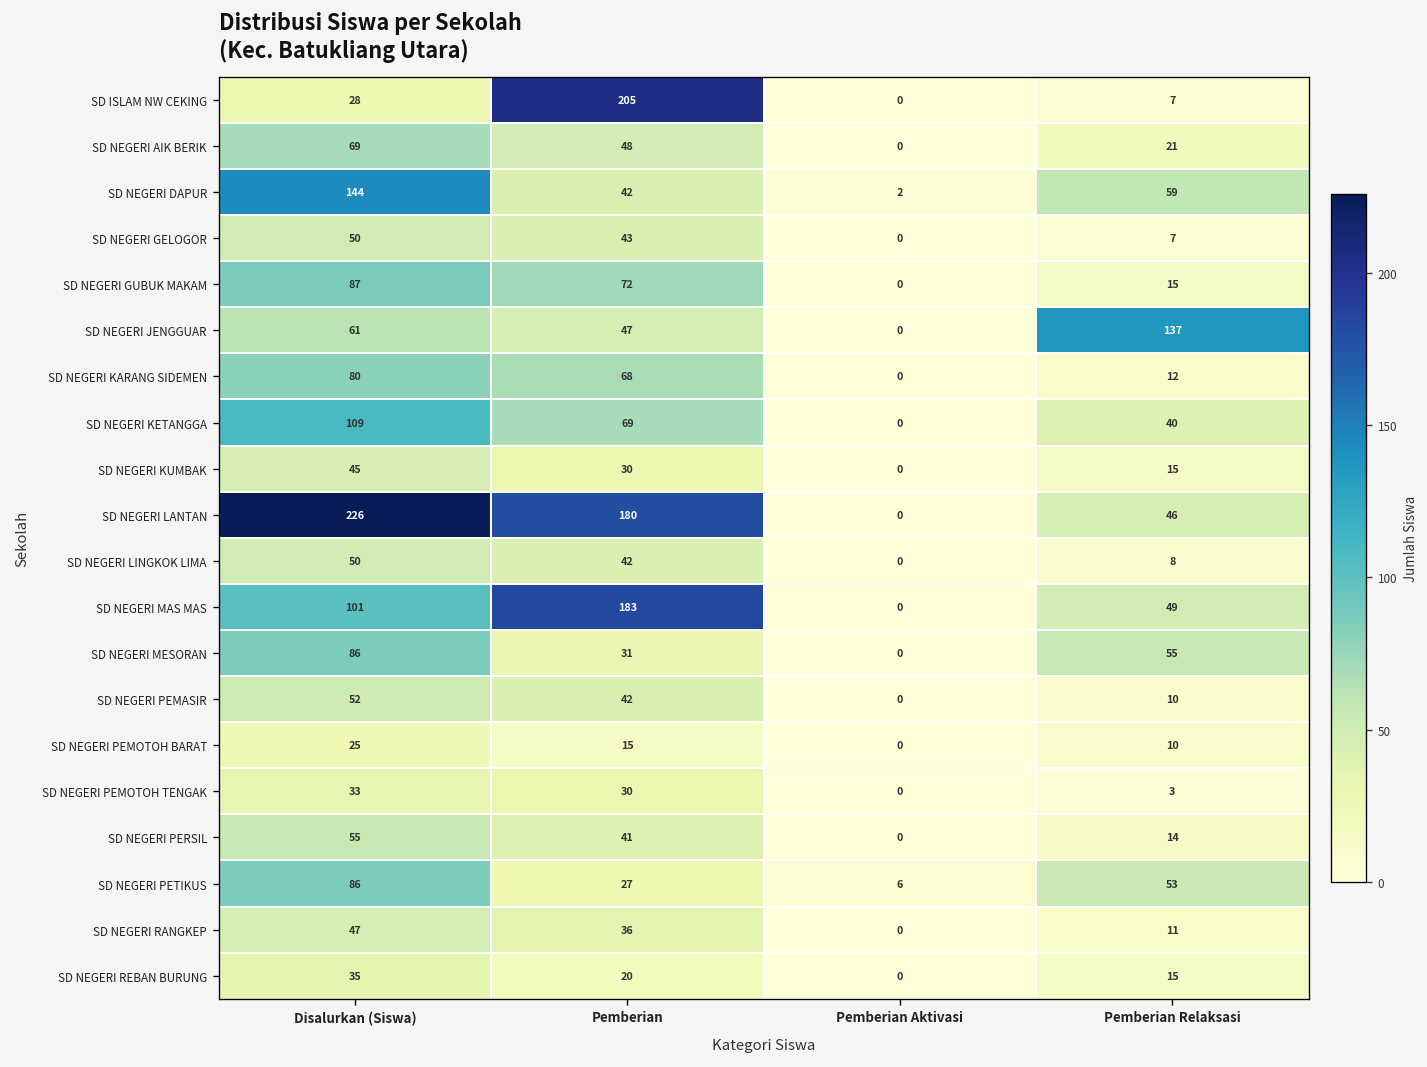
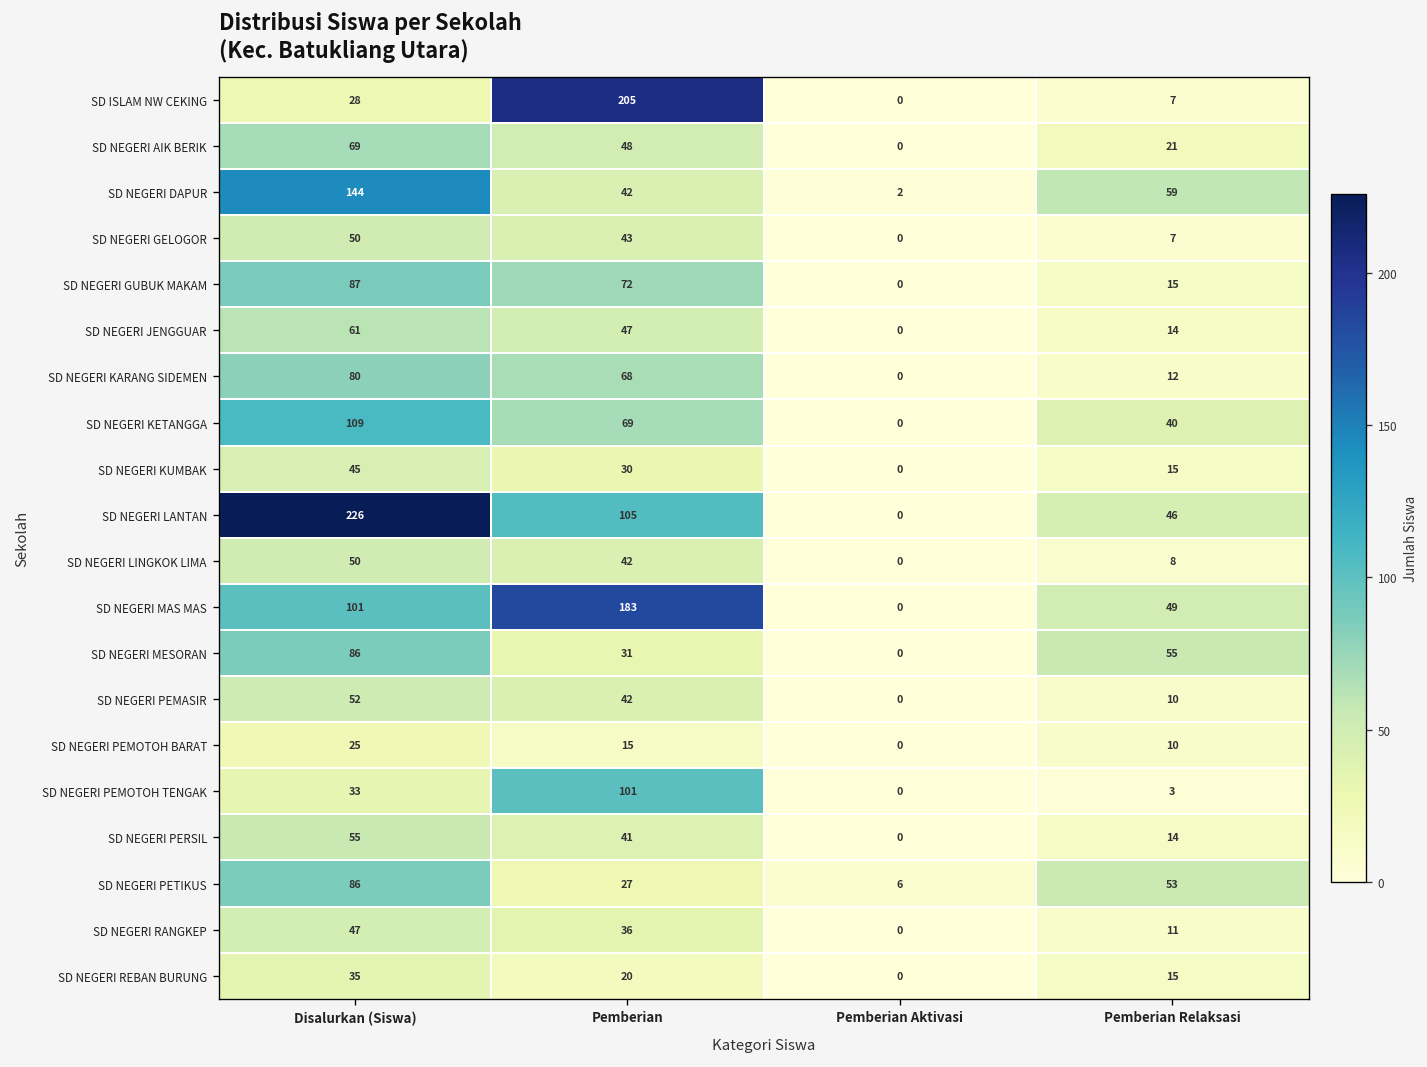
  {
    "SD ISLAM NW CEKING": {
      "Disalurkan (Siswa)": 28,
      "Pemberian": 205,
      "Pemberian Aktivasi": 0,
      "Pemberian Relaksasi": 7
    },
    "SD NEGERI AIK BERIK": {
      "Disalurkan (Siswa)": 69,
      "Pemberian": 48,
      "Pemberian Aktivasi": 0,
      "Pemberian Relaksasi": 21
    },
    "SD NEGERI DAPUR": {
      "Disalurkan (Siswa)": 144,
      "Pemberian": 42,
      "Pemberian Aktivasi": 2,
      "Pemberian Relaksasi": 59
    },
    "SD NEGERI GELOGOR": {
      "Disalurkan (Siswa)": 50,
      "Pemberian": 43,
      "Pemberian Aktivasi": 0,
      "Pemberian Relaksasi": 7
    },
    "SD NEGERI GUBUK MAKAM": {
      "Disalurkan (Siswa)": 87,
      "Pemberian": 72,
      "Pemberian Aktivasi": 0,
      "Pemberian Relaksasi": 15
    },
    "SD NEGERI JENGGUAR": {
      "Disalurkan (Siswa)": 61,
      "Pemberian": 47,
      "Pemberian Aktivasi": 0,
-     "Pemberian Relaksasi": 137
+     "Pemberian Relaksasi": 14
    },
    "SD NEGERI KARANG SIDEMEN": {
      "Disalurkan (Siswa)": 80,
      "Pemberian": 68,
      "Pemberian Aktivasi": 0,
      "Pemberian Relaksasi": 12
    },
    "SD NEGERI KETANGGA": {
      "Disalurkan (Siswa)": 109,
      "Pemberian": 69,
      "Pemberian Aktivasi": 0,
      "Pemberian Relaksasi": 40
    },
    "SD NEGERI KUMBAK": {
      "Disalurkan (Siswa)": 45,
      "Pemberian": 30,
      "Pemberian Aktivasi": 0,
      "Pemberian Relaksasi": 15
    },
    "SD NEGERI LANTAN": {
      "Disalurkan (Siswa)": 226,
-     "Pemberian": 180,
+     "Pemberian": 105,
      "Pemberian Aktivasi": 0,
      "Pemberian Relaksasi": 46
    },
    "SD NEGERI LINGKOK LIMA": {
      "Disalurkan (Siswa)": 50,
      "Pemberian": 42,
      "Pemberian Aktivasi": 0,
      "Pemberian Relaksasi": 8
    },
    "SD NEGERI MAS MAS": {
      "Disalurkan (Siswa)": 101,
      "Pemberian": 183,
      "Pemberian Aktivasi": 0,
      "Pemberian Relaksasi": 49
    },
    "SD NEGERI MESORAN": {
      "Disalurkan (Siswa)": 86,
      "Pemberian": 31,
      "Pemberian Aktivasi": 0,
      "Pemberian Relaksasi": 55
    },
    "SD NEGERI PEMASIR": {
      "Disalurkan (Siswa)": 52,
      "Pemberian": 42,
      "Pemberian Aktivasi": 0,
      "Pemberian Relaksasi": 10
    },
    "SD NEGERI PEMOTOH BARAT": {
      "Disalurkan (Siswa)": 25,
      "Pemberian": 15,
      "Pemberian Aktivasi": 0,
      "Pemberian Relaksasi": 10
    },
    "SD NEGERI PEMOTOH TENGAK": {
      "Disalurkan (Siswa)": 33,
-     "Pemberian": 30,
+     "Pemberian": 101,
      "Pemberian Aktivasi": 0,
      "Pemberian Relaksasi": 3
    },
    "SD NEGERI PERSIL": {
      "Disalurkan (Siswa)": 55,
      "Pemberian": 41,
      "Pemberian Aktivasi": 0,
      "Pemberian Relaksasi": 14
    },
    "SD NEGERI PETIKUS": {
      "Disalurkan (Siswa)": 86,
      "Pemberian": 27,
      "Pemberian Aktivasi": 6,
      "Pemberian Relaksasi": 53
    },
    "SD NEGERI RANGKEP": {
      "Disalurkan (Siswa)": 47,
      "Pemberian": 36,
      "Pemberian Aktivasi": 0,
      "Pemberian Relaksasi": 11
    },
    "SD NEGERI REBAN BURUNG": {
      "Disalurkan (Siswa)": 35,
      "Pemberian": 20,
      "Pemberian Aktivasi": 0,
      "Pemberian Relaksasi": 15
    }
  }
